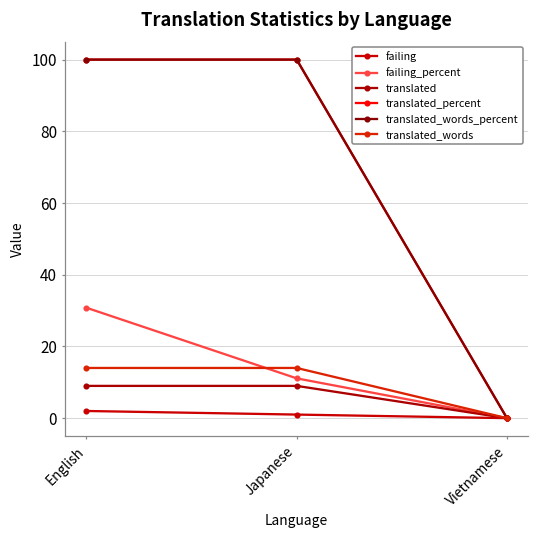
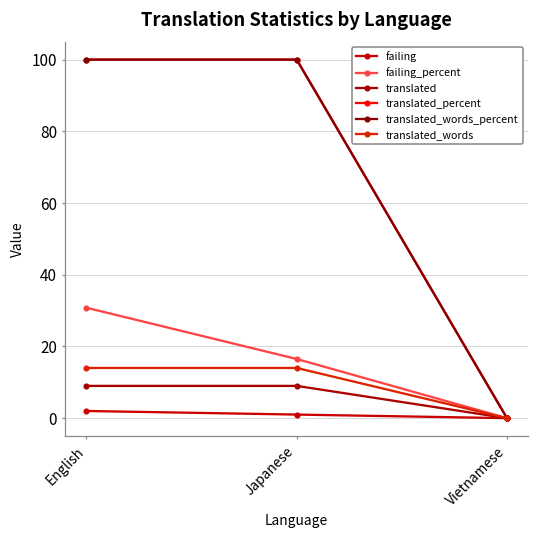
  {
    "failing_percent": {
      "English": 31,
-     "Japanese": 11
+     "Japanese": 17
    }
  }
